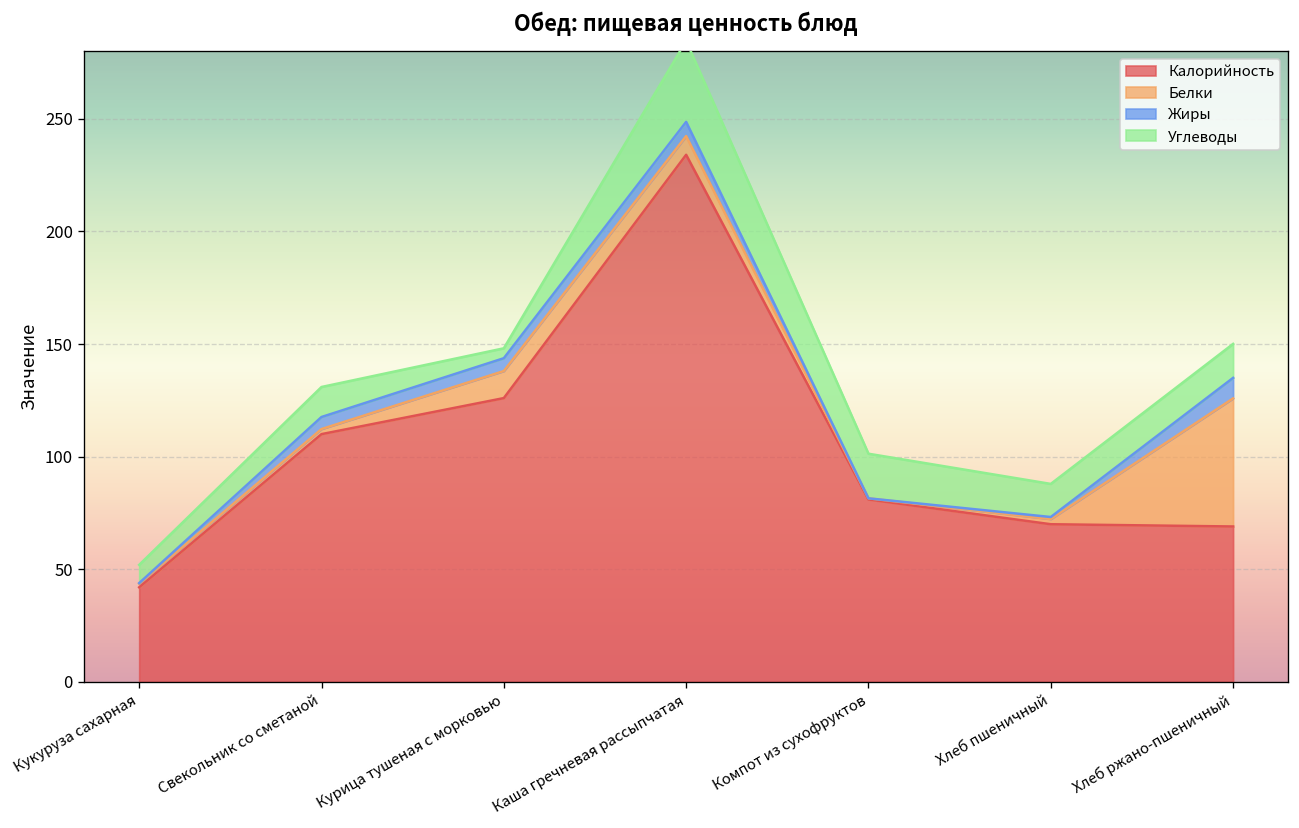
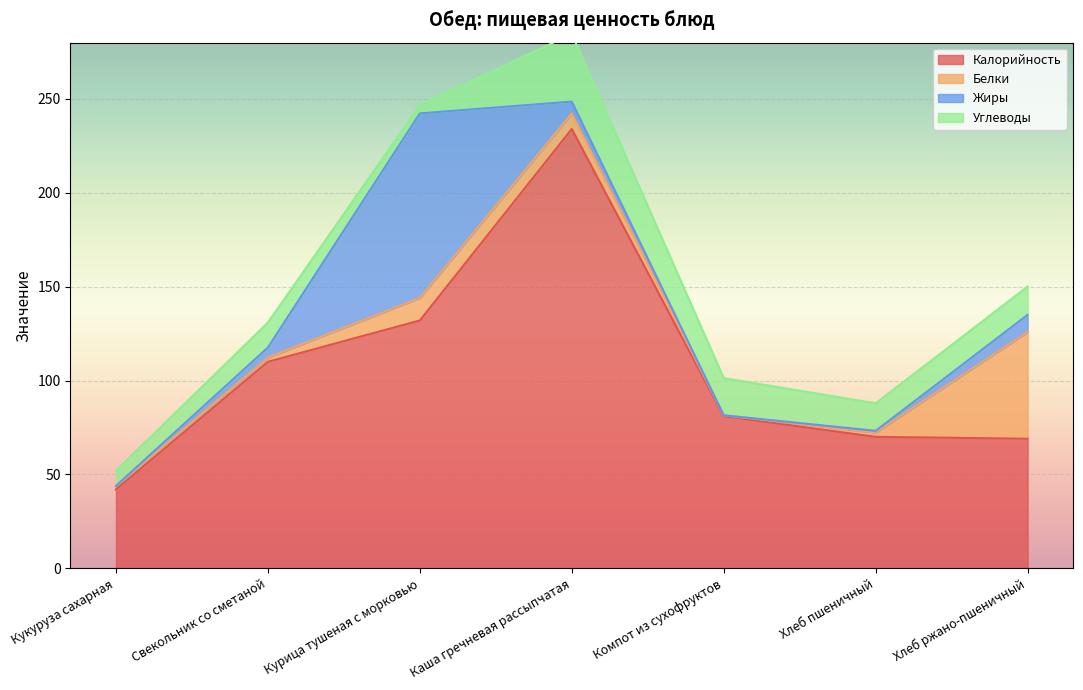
  {
    "Калорийность": {
      "Кукуруза сахарная": 42,
      "Свекольник со сметаной": 110,
-     "Курица тушеная с морковью": 126,
+     "Курица тушеная с морковью": 132,
      "Каша гречневая рассыпчатая": 234,
      "Хлеб пшеничный": 70,
      "Хлеб ржано-пшеничный": 69
    },
    "Белки": {
      "Свекольник со сметаной": 2,
      "Курица тушеная с морковью": 12,
      "Каша гречневая рассыпчатая": 8,
      "Хлеб ржано-пшеничный": 57
    },
    "Жиры": {
      "Свекольник со сметаной": 5,
-     "Курица тушеная с морковью": 6,
+     "Курица тушеная с морковью": 98,
      "Каша гречневая рассыпчатая": 6,
      "Хлеб ржано-пшеничный": 9
    },
    "Углеводы": {
      "Кукуруза сахарная": 8,
      "Свекольник со сметаной": 13,
      "Курица тушеная с морковью": 4,
      "Компот из сухофруктов": 20,
      "Хлеб пшеничный": 15,
      "Хлеб ржано-пшеничный": 15
    }
  }
